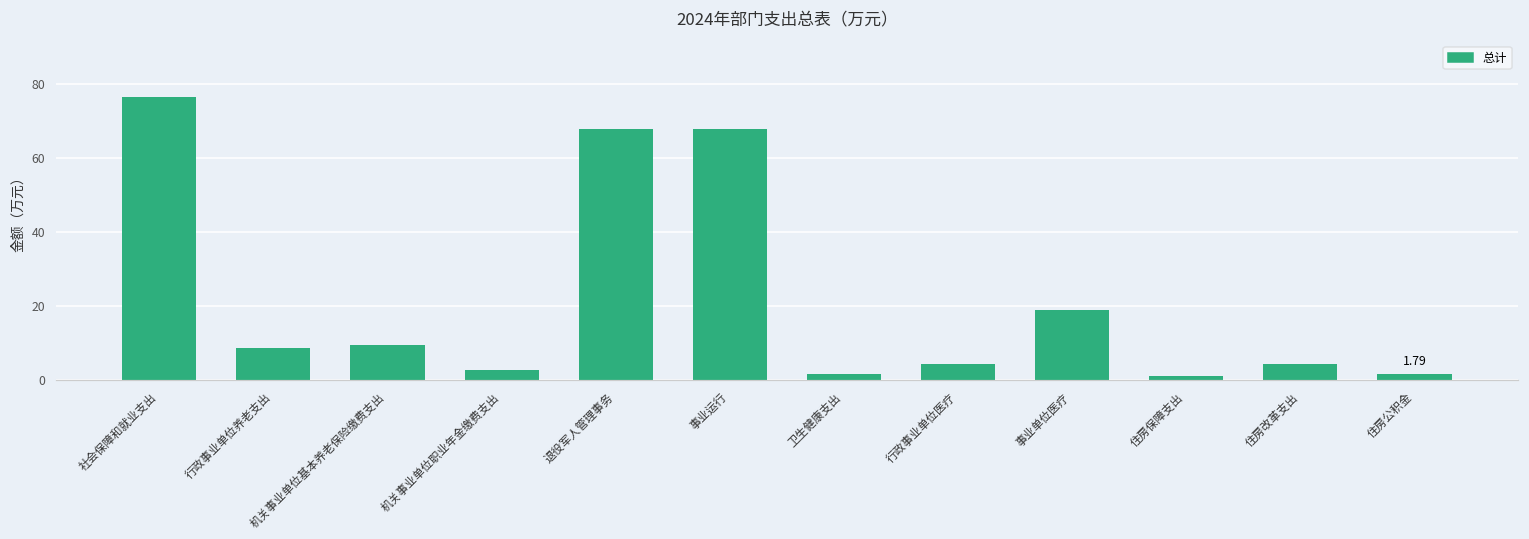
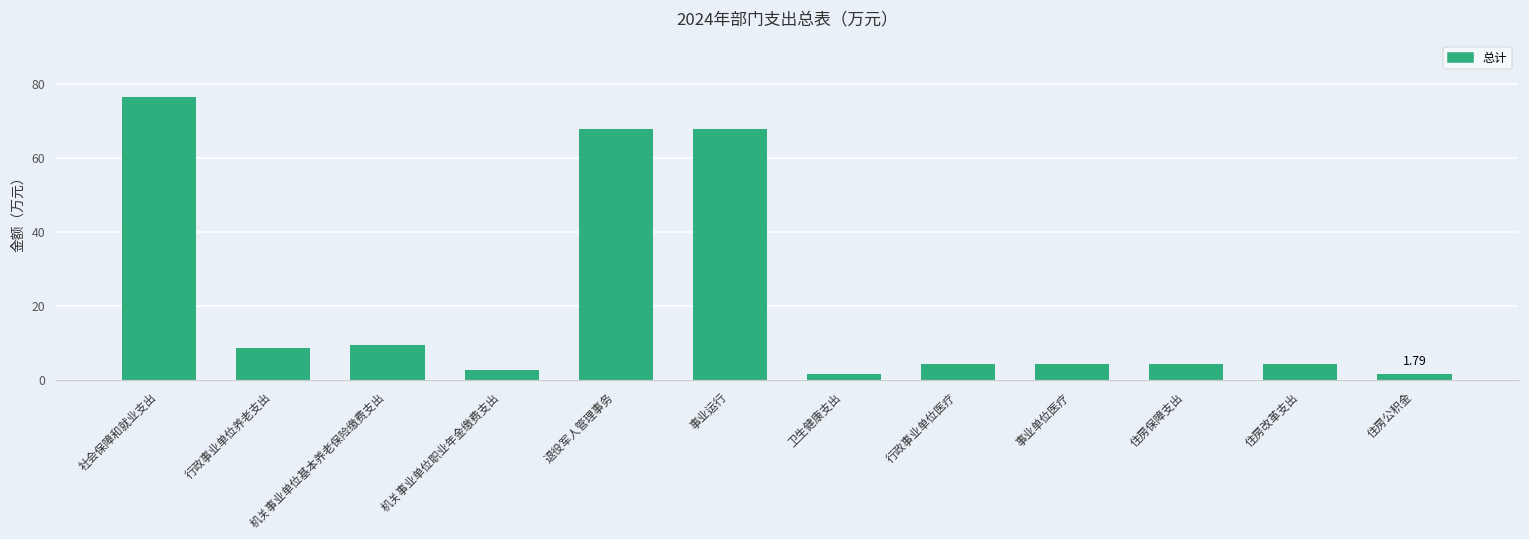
  {
    "社会保障和就业支出": 77,
    "行政事业单位养老支出": 9,
    "机关事业单位基本养老保险缴费支出": 10,
    "机关事业单位职业年金缴费支出": 3,
    "退役军人管理事务": 68,
    "事业运行": 68,
    "卫生健康支出": 2,
    "行政事业单位医疗": 4,
-   "事业单位医疗": 19,
-   "住房保障支出": 1,
+   "事业单位医疗": 4,
+   "住房保障支出": 4,
    "住房改革支出": 4
  }
